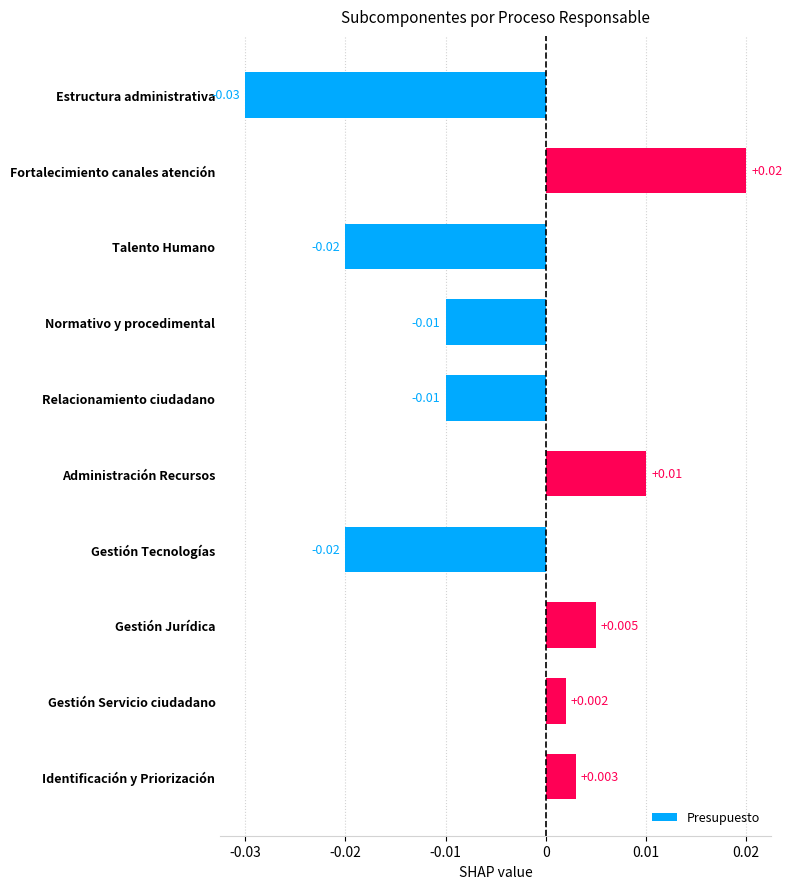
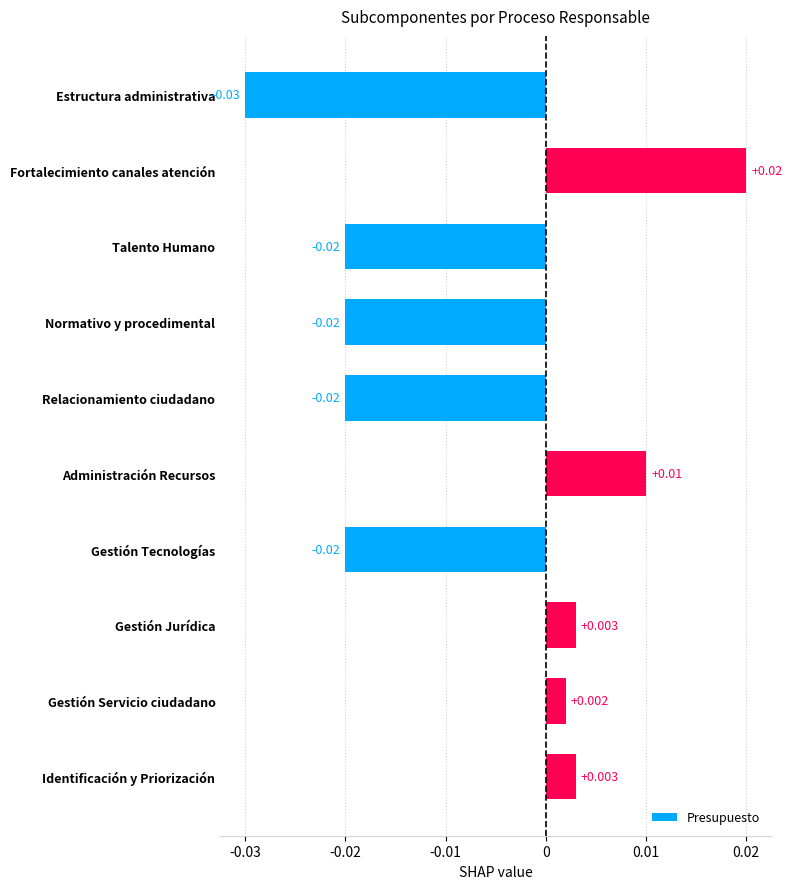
  {
    "Estructura administrativa": "-0.03",
    "Fortalecimiento canales atención": "+0.02",
    "Talento Humano": "-0.02",
-   "Normativo y procedimental": "-0.01",
-   "Relacionamiento ciudadano": "-0.01",
+   "Normativo y procedimental": "-0.02",
+   "Relacionamiento ciudadano": "-0.02",
    "Administración Recursos": "+0.01",
    "Gestión Tecnologías": "-0.02",
-   "Gestión Jurídica": "+0.005",
+   "Gestión Jurídica": "+0.003",
    "Gestión Servicio ciudadano": "+0.002",
    "Identificación y Priorización": "+0.003"
  }
